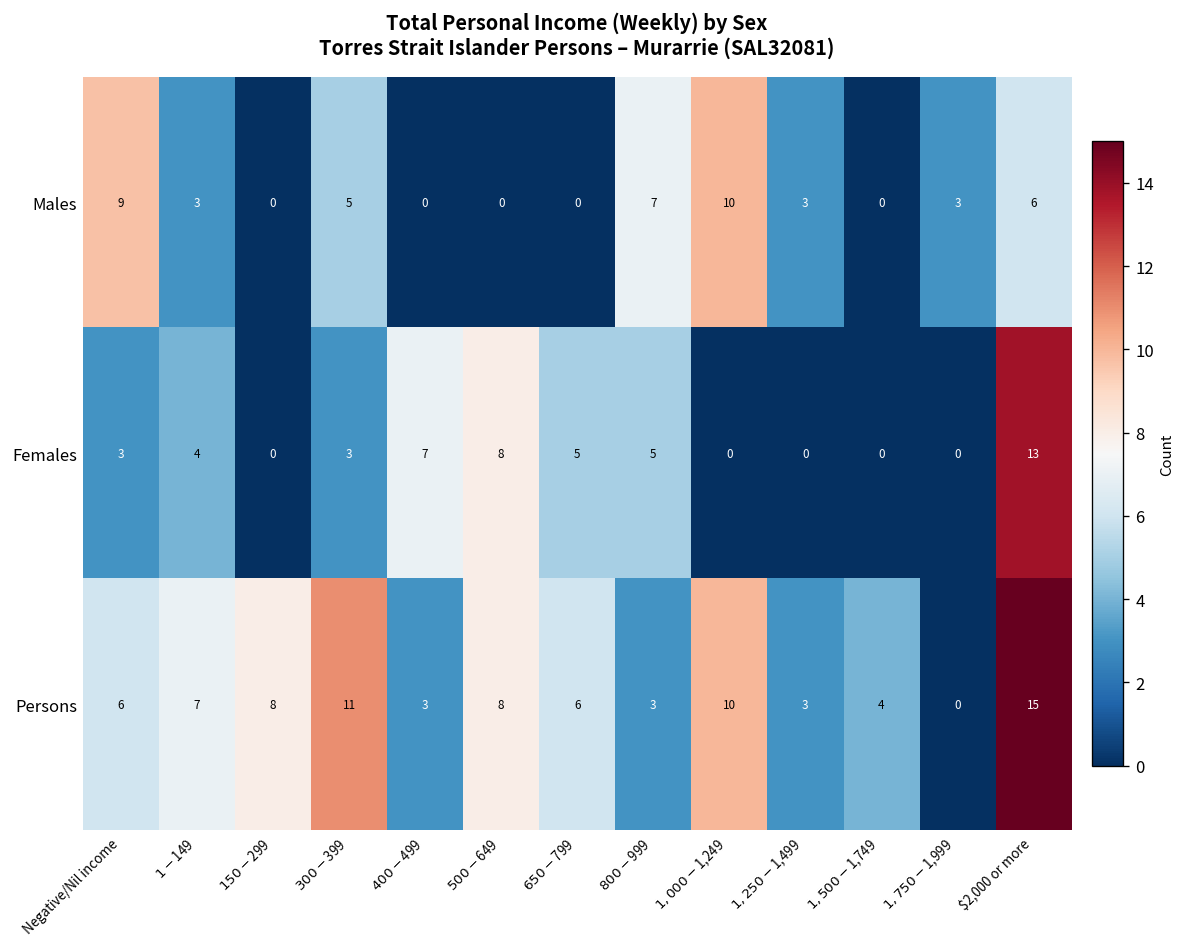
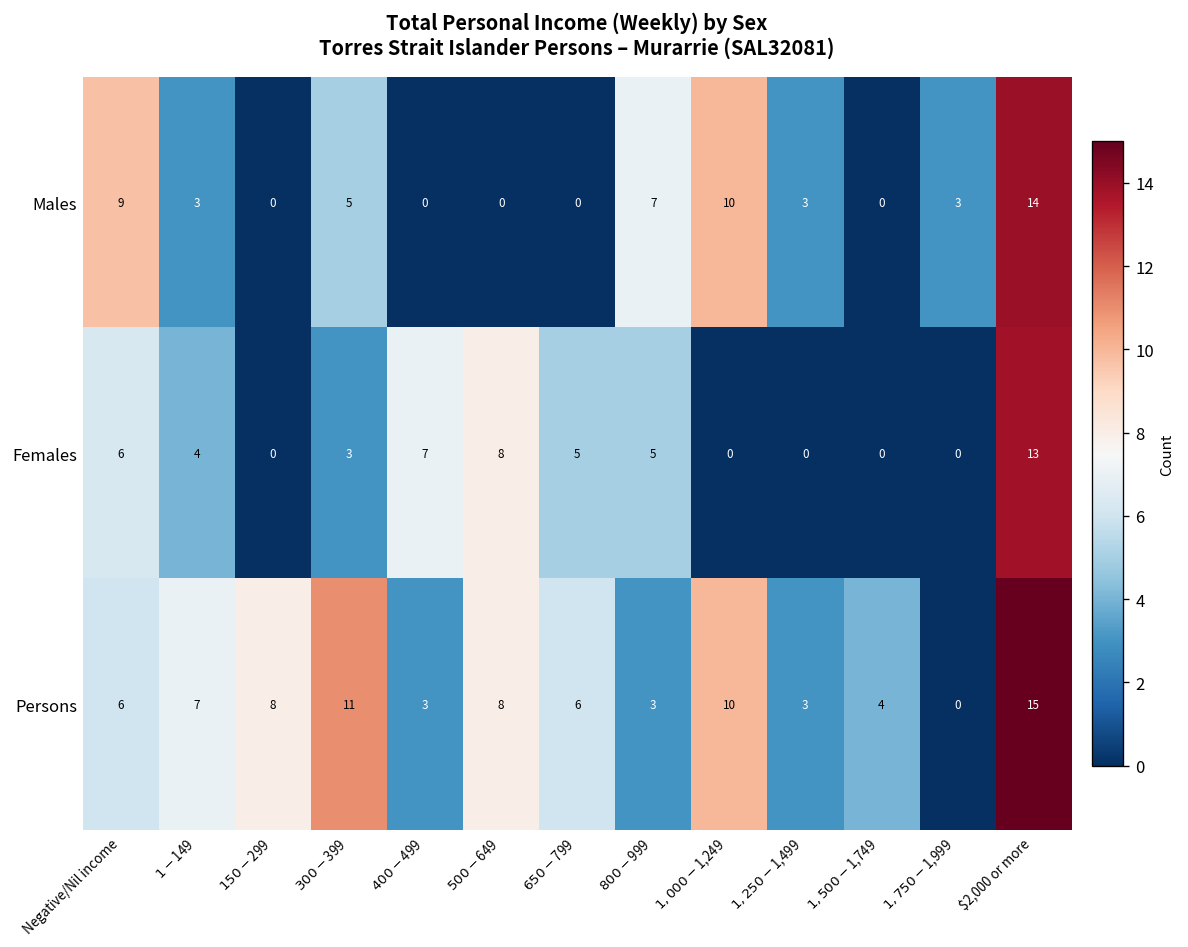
  {
    "Males": {
      "Negative/Nil income": 9,
-     "$2,000 or more": 6
+     "$2,000 or more": 14
    },
    "Females": {
-     "Negative/Nil income": 3,
+     "Negative/Nil income": 6,
      "$2,000 or more": 13
    },
    "Persons": {
      "Negative/Nil income": 6,
      "$2,000 or more": 15
    }
  }
